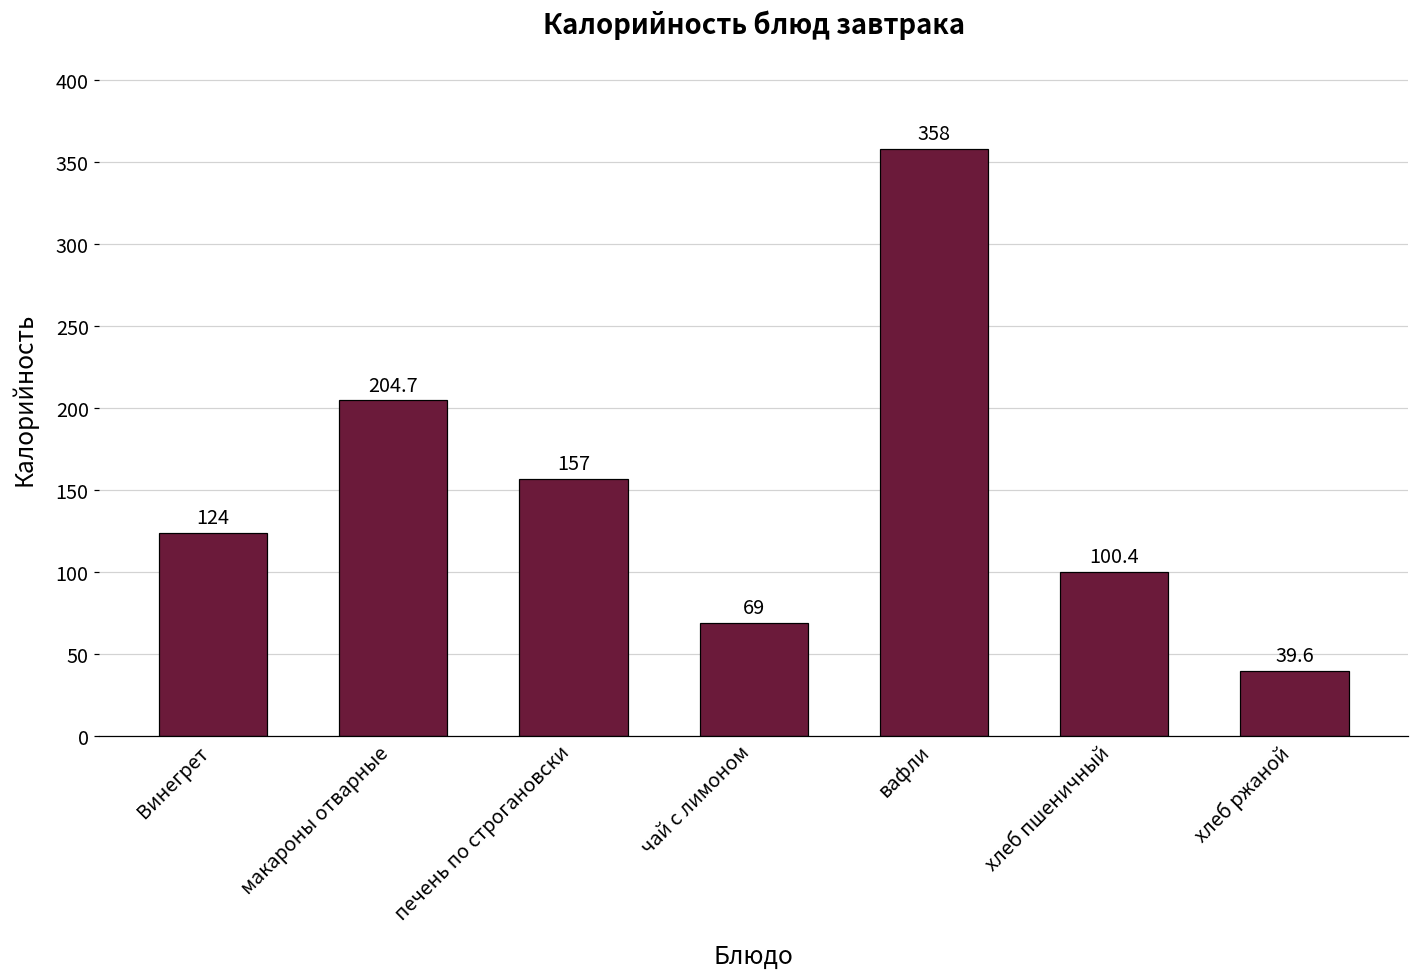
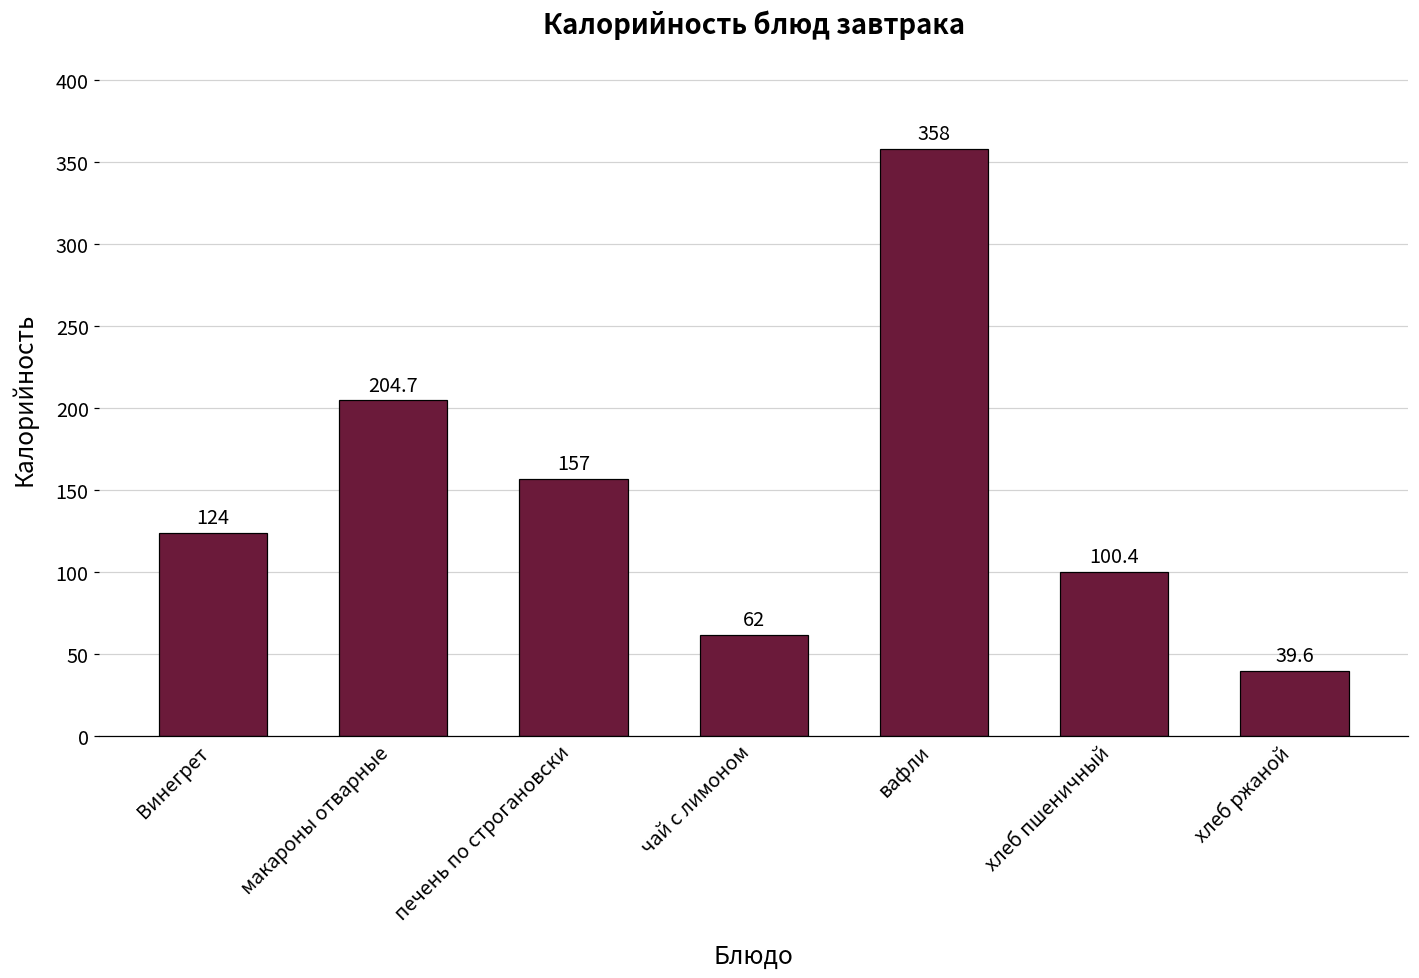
  {
    "Винегрет": 124,
    "макароны отварные": 204.7,
    "печень по строгановски": 157,
-   "чай с лимоном": 69,
+   "чай с лимоном": 62,
    "вафли": 358,
    "хлеб пшеничный": 100.4,
    "хлеб ржаной": 39.6
  }
